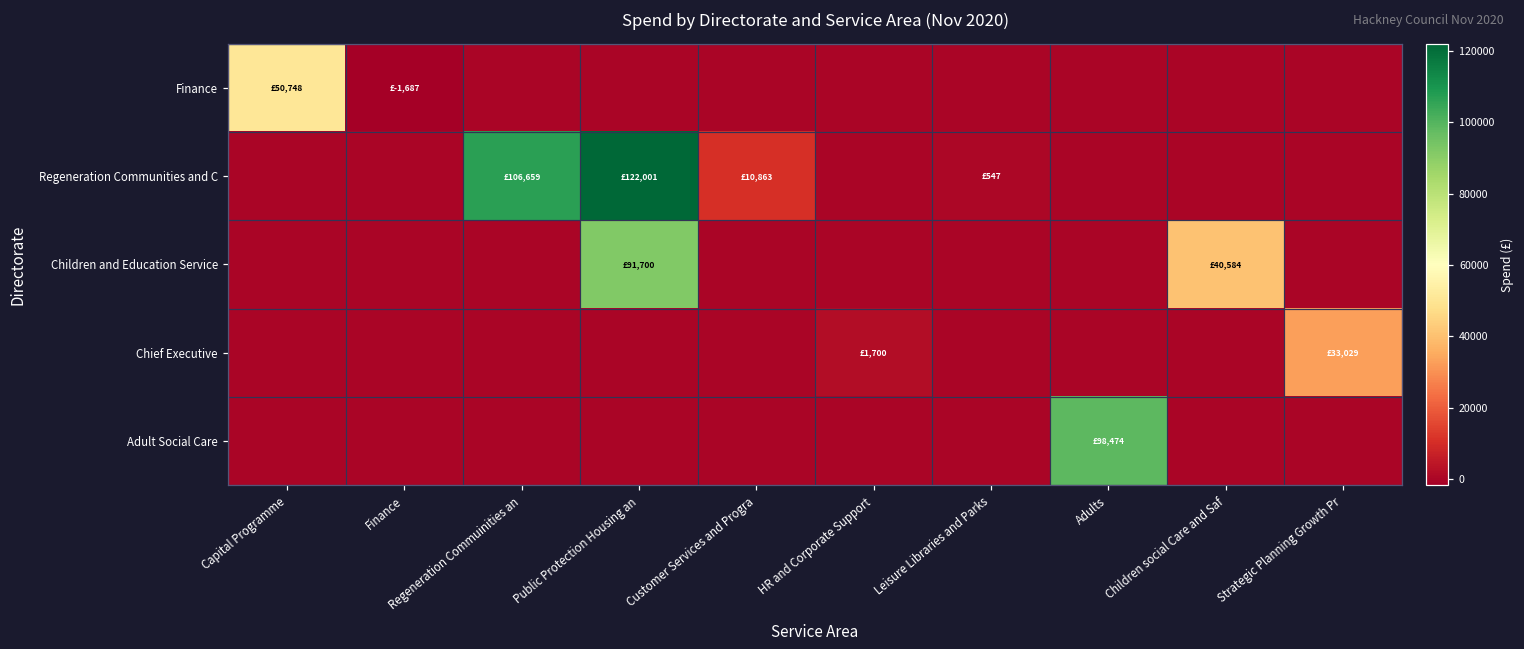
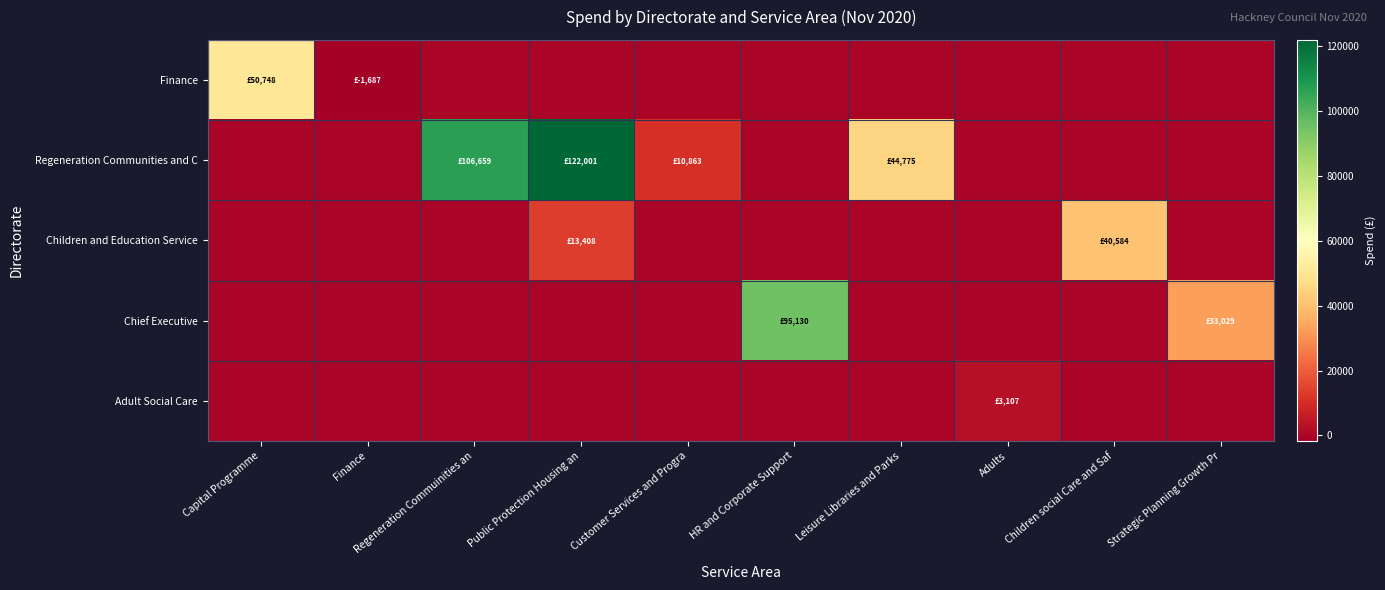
  {
    "Finance": {
      "Capital Programme": "£50,748",
      "Finance": "£-1,687"
    },
    "Regeneration Communities and C": {
      "Regeneration Commuinities an": "£106,659",
      "Public Protection Housing an": "£122,001",
      "Customer Services and Progra": "£10,863",
-     "Leisure Libraries and Parks": "£547"
+     "Leisure Libraries and Parks": "£44,775"
    },
    "Children and Education Service": {
-     "Public Protection Housing an": "£91,700",
+     "Public Protection Housing an": "£13,408",
      "Children social Care and Saf": "£40,584"
    },
    "Chief Executive": {
-     "HR and Corporate Support": "£1,700",
+     "HR and Corporate Support": "£95,130",
      "Strategic Planning Growth Pr": "£33,029"
    },
    "Adult Social Care": {
-     "Adults": "£98,474"
+     "Adults": "£3,107"
    }
  }
